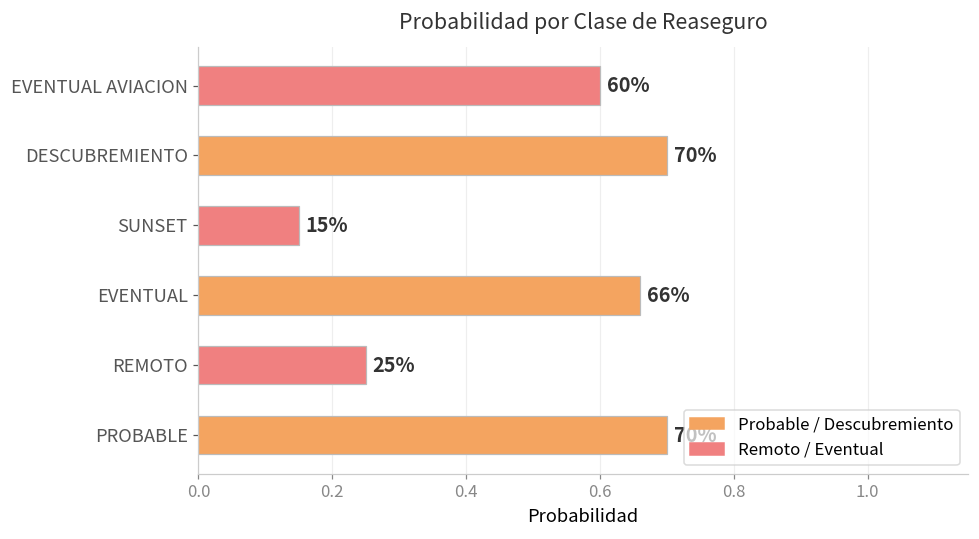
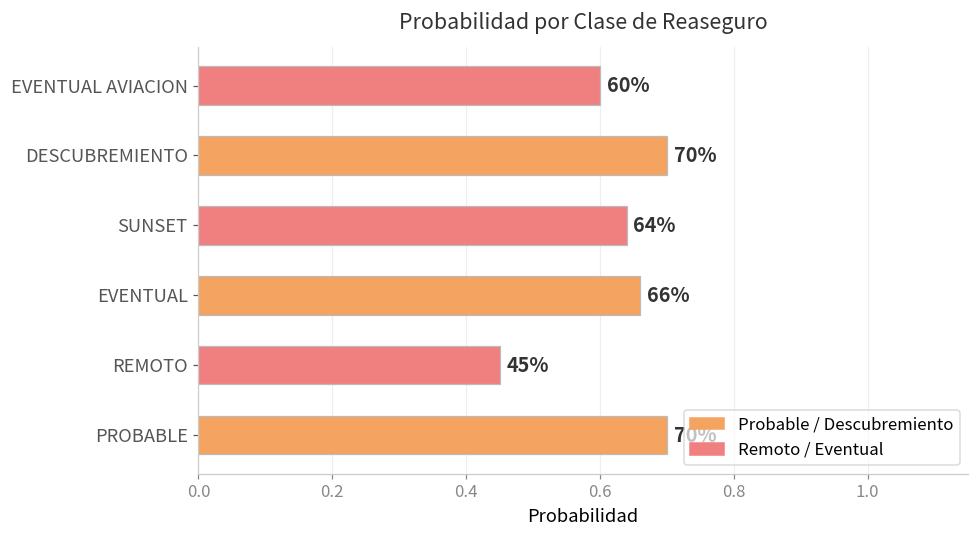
  {
    "EVENTUAL AVIACION": "60%",
    "DESCUBREMIENTO": "70%",
-   "SUNSET": "15%",
+   "SUNSET": "64%",
    "EVENTUAL": "66%",
-   "REMOTO": "25%"
+   "REMOTO": "45%"
  }
